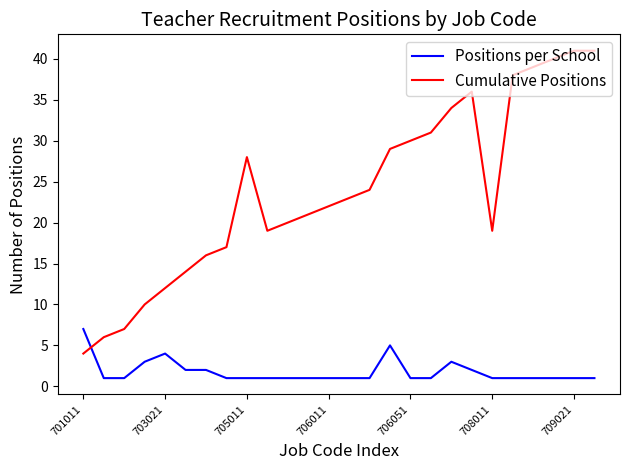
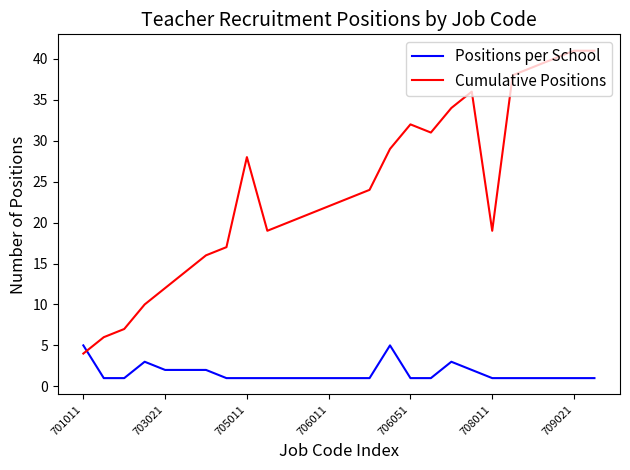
  {
    "Positions per School": {
-     "701011": 7,
-     "703021": 4,
+     "701011": 5,
+     "703021": 2,
      "705011": 1,
      "706011": 1,
      "706051": 1,
      "708011": 1,
      "709021": 1
    },
    "Cumulative Positions": {
      "701011": 4,
      "703021": 12,
      "705011": 28,
      "706011": 22,
-     "706051": 30,
+     "706051": 32,
      "708011": 19
    }
  }
